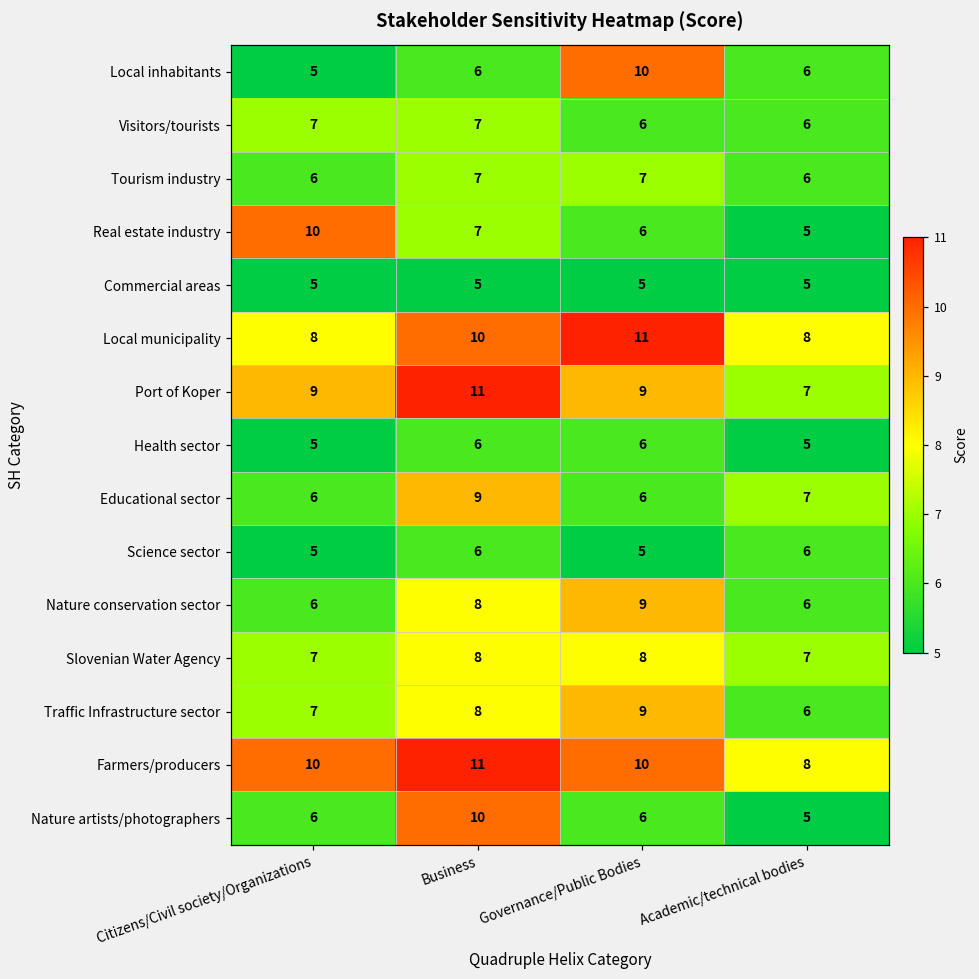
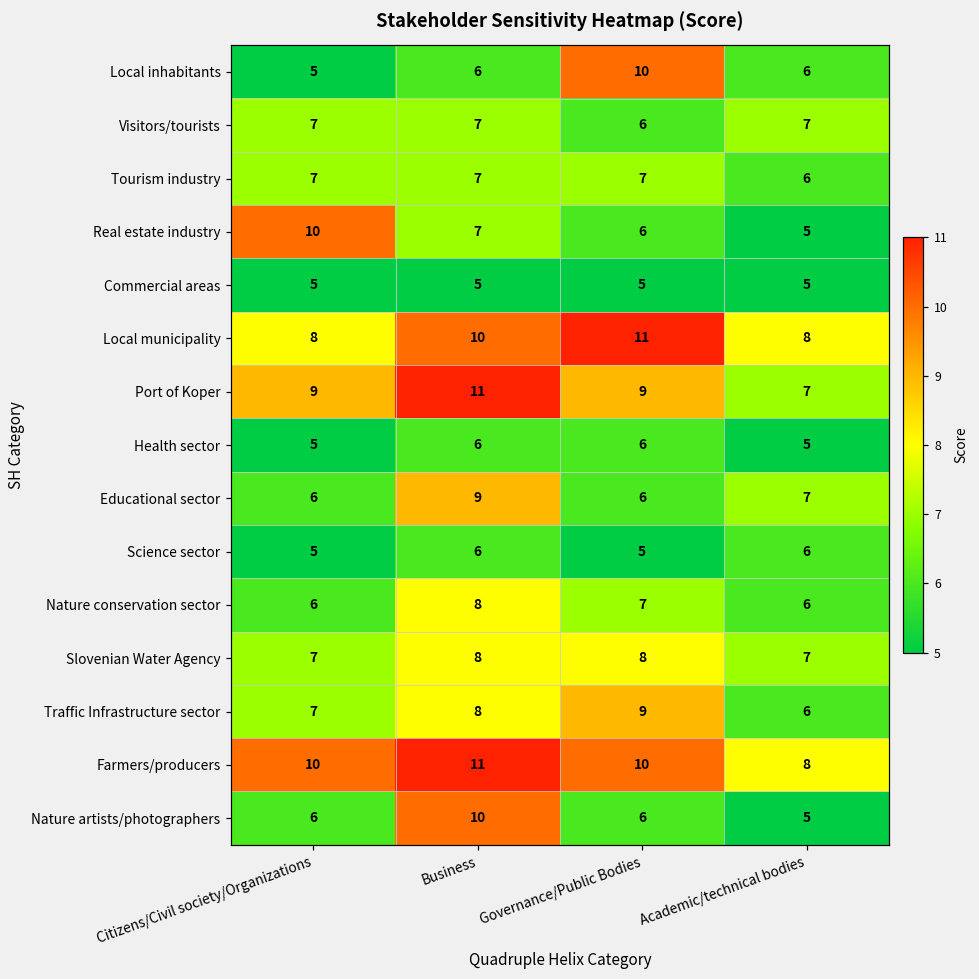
  {
    "Local inhabitants": {
      "Citizens/Civil society/Organizations": 5,
      "Business": 6,
      "Governance/Public Bodies": 10,
      "Academic/technical bodies": 6
    },
    "Visitors/tourists": {
      "Citizens/Civil society/Organizations": 7,
      "Business": 7,
      "Governance/Public Bodies": 6,
-     "Academic/technical bodies": 6
+     "Academic/technical bodies": 7
    },
    "Tourism industry": {
-     "Citizens/Civil society/Organizations": 6,
+     "Citizens/Civil society/Organizations": 7,
      "Business": 7,
      "Governance/Public Bodies": 7,
      "Academic/technical bodies": 6
    },
    "Real estate industry": {
      "Citizens/Civil society/Organizations": 10,
      "Business": 7,
      "Governance/Public Bodies": 6,
      "Academic/technical bodies": 5
    },
    "Commercial areas": {
      "Citizens/Civil society/Organizations": 5,
      "Business": 5,
      "Governance/Public Bodies": 5,
      "Academic/technical bodies": 5
    },
    "Local municipality": {
      "Citizens/Civil society/Organizations": 8,
      "Business": 10,
      "Governance/Public Bodies": 11,
      "Academic/technical bodies": 8
    },
    "Port of Koper": {
      "Citizens/Civil society/Organizations": 9,
      "Business": 11,
      "Governance/Public Bodies": 9,
      "Academic/technical bodies": 7
    },
    "Health sector": {
      "Citizens/Civil society/Organizations": 5,
      "Business": 6,
      "Governance/Public Bodies": 6,
      "Academic/technical bodies": 5
    },
    "Educational sector": {
      "Citizens/Civil society/Organizations": 6,
      "Business": 9,
      "Governance/Public Bodies": 6,
      "Academic/technical bodies": 7
    },
    "Science sector": {
      "Citizens/Civil society/Organizations": 5,
      "Business": 6,
      "Governance/Public Bodies": 5,
      "Academic/technical bodies": 6
    },
    "Nature conservation sector": {
      "Citizens/Civil society/Organizations": 6,
      "Business": 8,
-     "Governance/Public Bodies": 9,
+     "Governance/Public Bodies": 7,
      "Academic/technical bodies": 6
    },
    "Slovenian Water Agency": {
      "Citizens/Civil society/Organizations": 7,
      "Business": 8,
      "Governance/Public Bodies": 8,
      "Academic/technical bodies": 7
    },
    "Traffic Infrastructure sector": {
      "Citizens/Civil society/Organizations": 7,
      "Business": 8,
      "Governance/Public Bodies": 9,
      "Academic/technical bodies": 6
    },
    "Farmers/producers": {
      "Citizens/Civil society/Organizations": 10,
      "Business": 11,
      "Governance/Public Bodies": 10,
      "Academic/technical bodies": 8
    },
    "Nature artists/photographers": {
      "Citizens/Civil society/Organizations": 6,
      "Business": 10,
      "Governance/Public Bodies": 6,
      "Academic/technical bodies": 5
    }
  }
